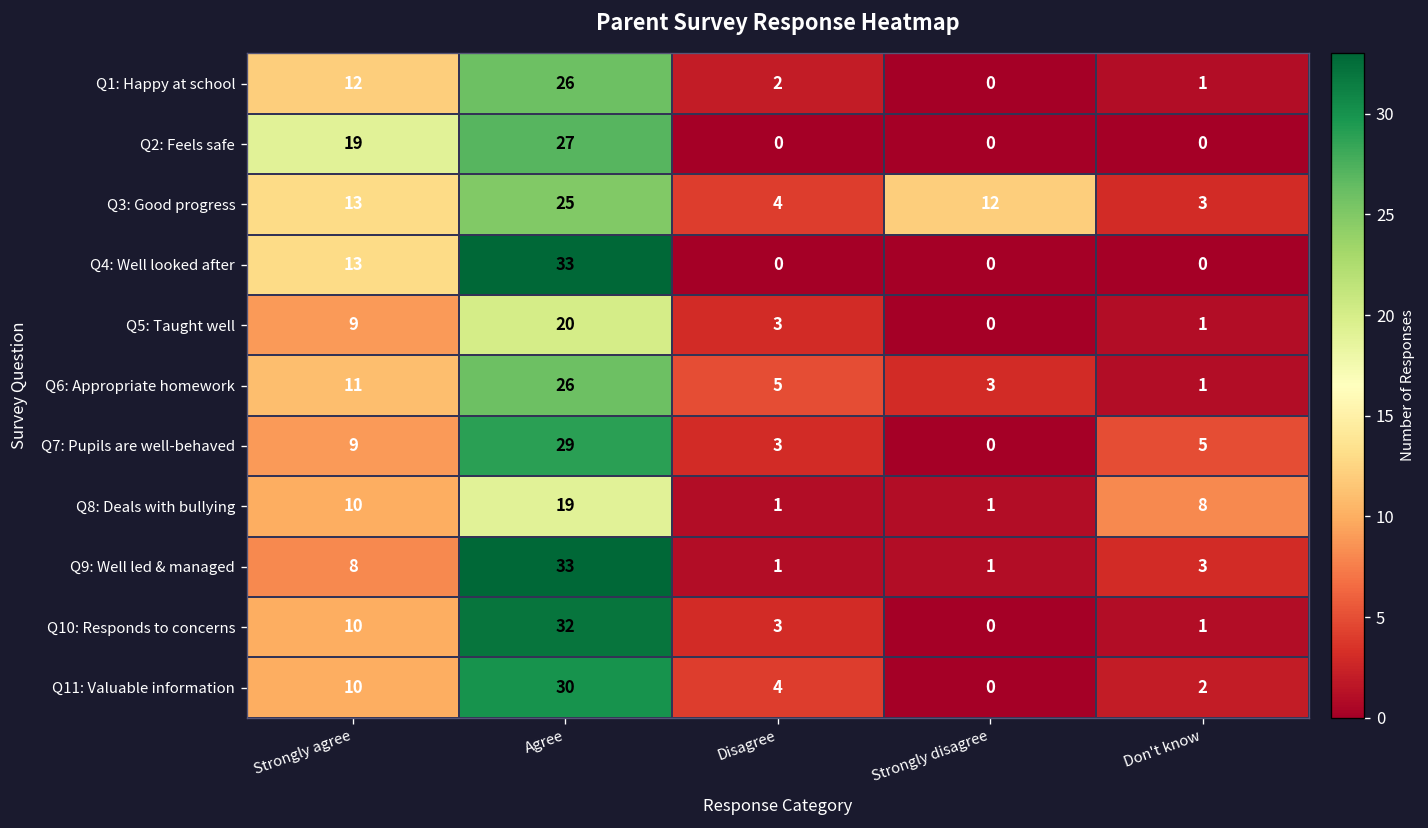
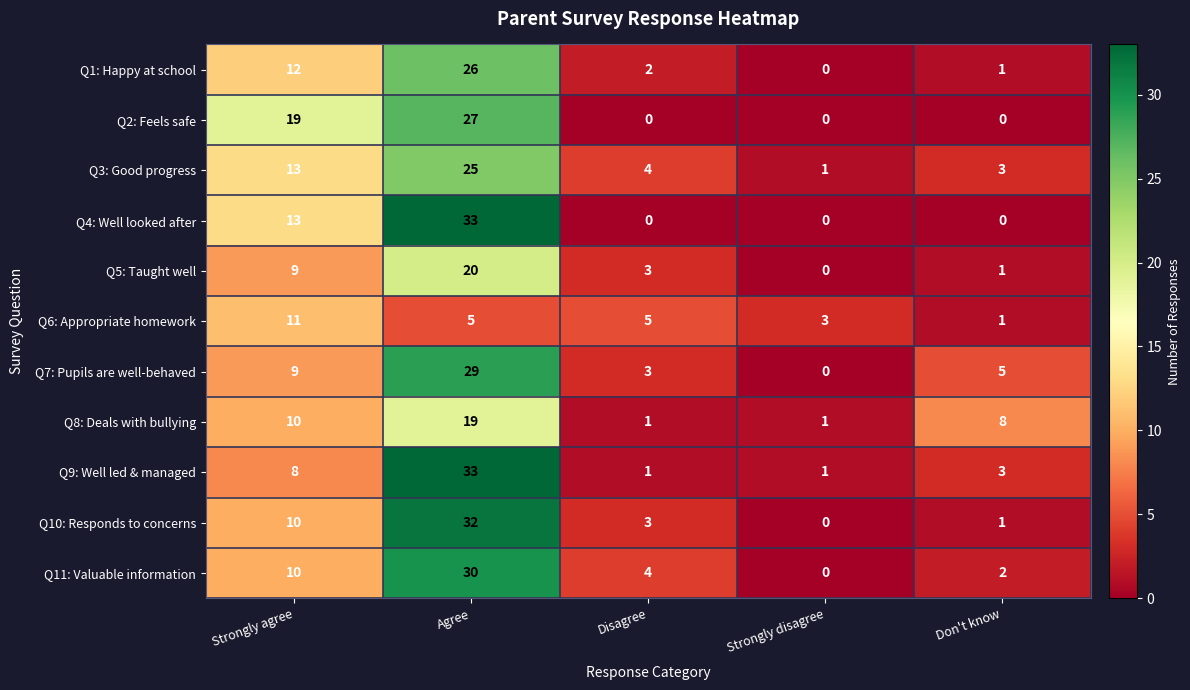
  {
    "Q1: Happy at school": {
      "Strongly agree": 12,
      "Agree": 26,
      "Disagree": 2,
      "Strongly disagree": 0,
      "Don't know": 1
    },
    "Q2: Feels safe": {
      "Strongly agree": 19,
      "Agree": 27,
      "Disagree": 0,
      "Strongly disagree": 0,
      "Don't know": 0
    },
    "Q3: Good progress": {
      "Strongly agree": 13,
      "Agree": 25,
      "Disagree": 4,
-     "Strongly disagree": 12,
+     "Strongly disagree": 1,
      "Don't know": 3
    },
    "Q4: Well looked after": {
      "Strongly agree": 13,
      "Agree": 33,
      "Disagree": 0,
      "Strongly disagree": 0,
      "Don't know": 0
    },
    "Q5: Taught well": {
      "Strongly agree": 9,
      "Agree": 20,
      "Disagree": 3,
      "Strongly disagree": 0,
      "Don't know": 1
    },
    "Q6: Appropriate homework": {
      "Strongly agree": 11,
-     "Agree": 26,
+     "Agree": 5,
      "Disagree": 5,
      "Strongly disagree": 3,
      "Don't know": 1
    },
    "Q7: Pupils are well-behaved": {
      "Strongly agree": 9,
      "Agree": 29,
      "Disagree": 3,
      "Strongly disagree": 0,
      "Don't know": 5
    },
    "Q8: Deals with bullying": {
      "Strongly agree": 10,
      "Agree": 19,
      "Disagree": 1,
      "Strongly disagree": 1,
      "Don't know": 8
    },
    "Q9: Well led & managed": {
      "Strongly agree": 8,
      "Agree": 33,
      "Disagree": 1,
      "Strongly disagree": 1,
      "Don't know": 3
    },
    "Q10: Responds to concerns": {
      "Strongly agree": 10,
      "Agree": 32,
      "Disagree": 3,
      "Strongly disagree": 0,
      "Don't know": 1
    },
    "Q11: Valuable information": {
      "Strongly agree": 10,
      "Agree": 30,
      "Disagree": 4,
      "Strongly disagree": 0,
      "Don't know": 2
    }
  }
